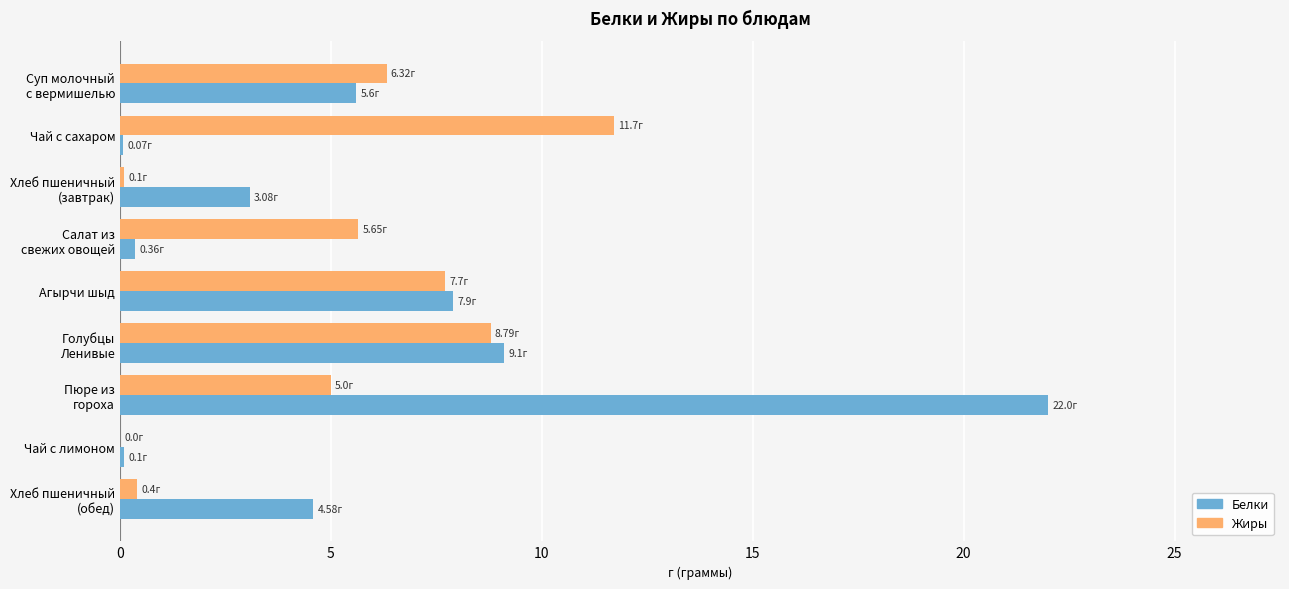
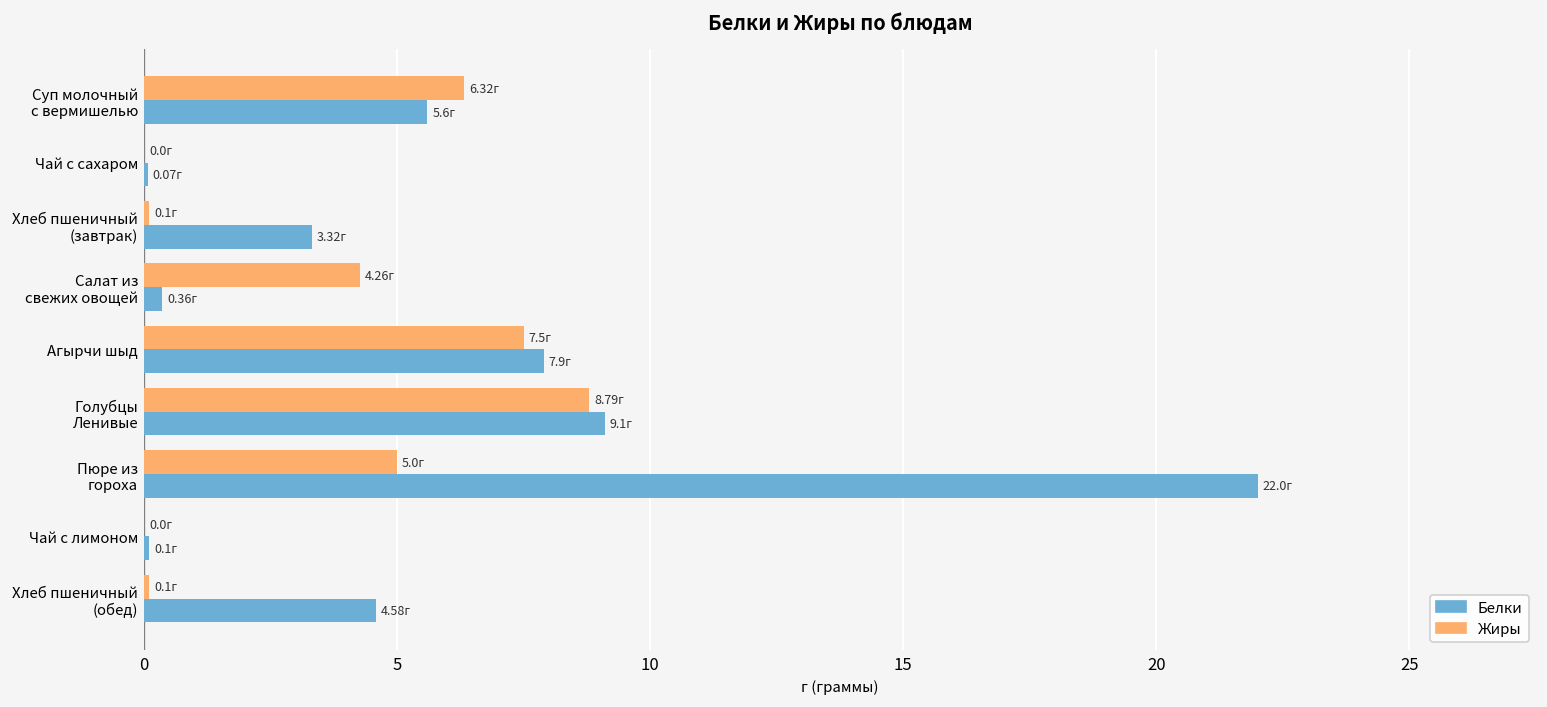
  {
    "Белки": {
      "Суп молочный с вермишелью": "5.6г",
      "Чай с сахаром": "0.07г",
-     "Хлеб пшеничный (завтрак)": "3.08г",
+     "Хлеб пшеничный (завтрак)": "3.32г",
      "Салат из свежих овощей": "0.36г",
      "Агырчи шыд": "7.9г",
      "Голубцы Ленивые": "9.1г",
      "Пюре из гороха": "22.0г",
      "Чай с лимоном": "0.1г",
      "Хлеб пшеничный (обед)": "4.58г"
    },
    "Жиры": {
      "Суп молочный с вермишелью": "6.32г",
-     "Чай с сахаром": "11.7г",
+     "Чай с сахаром": "0.0г",
      "Хлеб пшеничный (завтрак)": "0.1г",
-     "Салат из свежих овощей": "5.65г",
-     "Агырчи шыд": "7.7г",
+     "Салат из свежих овощей": "4.26г",
+     "Агырчи шыд": "7.5г",
      "Голубцы Ленивые": "8.79г",
      "Пюре из гороха": "5.0г",
      "Чай с лимоном": "0.0г",
-     "Хлеб пшеничный (обед)": "0.4г"
+     "Хлеб пшеничный (обед)": "0.1г"
    }
  }
